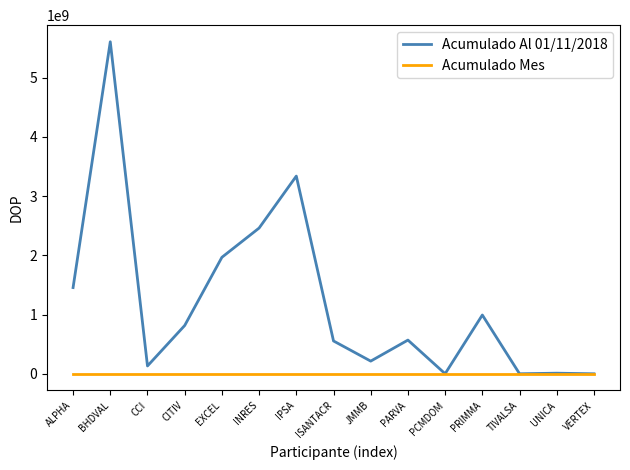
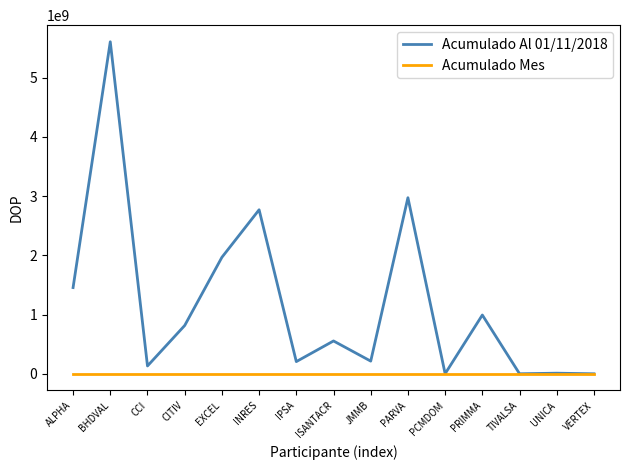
  {
    "Acumulado Al 01/11/2018": {
      "ALPHA": 1500000000,
      "BHDVAL": 5600000000,
      "CCI": 100000000,
      "CITIV": 800000000,
      "EXCEL": 2000000000,
-     "INRES": 2500000000,
-     "IPSA": 3300000000,
+     "INRES": 2800000000,
+     "IPSA": 200000000,
      "ISANTACR": 600000000,
      "JMMB": 200000000,
-     "PARVA": 600000000,
+     "PARVA": 3000000000,
      "PRIMMA": 1000000000
    },
    "Acumulado Mes": {
      "ALPHA": 0,
      "BHDVAL": 0,
      "CCI": 0,
      "CITIV": 0,
      "EXCEL": 0,
      "INRES": 0,
      "IPSA": 0,
      "ISANTACR": 0,
      "JMMB": 0,
      "PARVA": 0,
      "PRIMMA": 0
    }
  }
